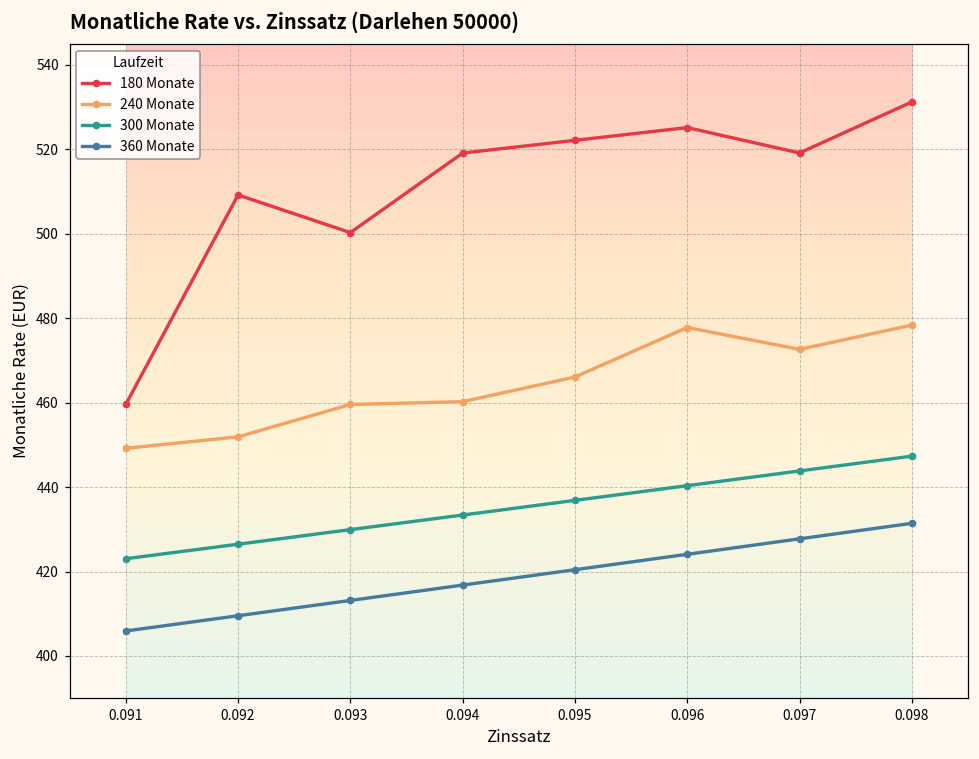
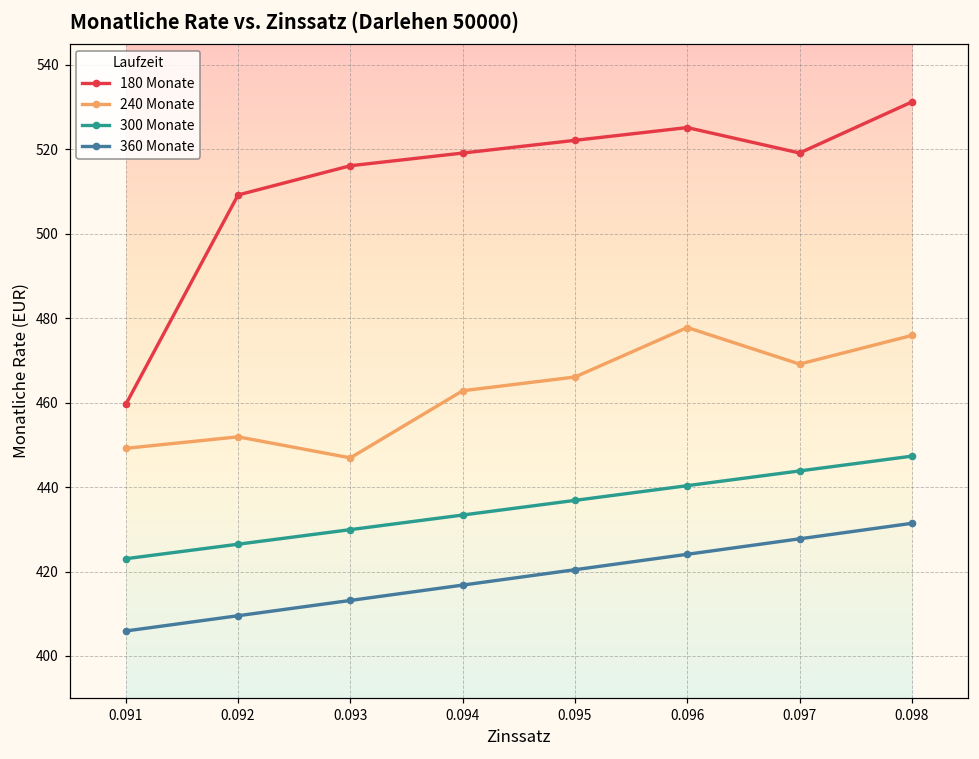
  {
    "180 Monate": {
      "0.091": 460,
      "0.092": 509,
-     "0.093": 500,
+     "0.093": 516,
      "0.094": 519,
      "0.095": 522,
      "0.096": 525,
      "0.097": 519,
      "0.098": 531
    },
    "240 Monate": {
      "0.091": 449,
      "0.092": 452,
-     "0.093": 460,
-     "0.094": 460,
+     "0.093": 447,
+     "0.094": 463,
      "0.095": 466,
      "0.096": 478,
-     "0.097": 473,
-     "0.098": 478
+     "0.097": 469,
+     "0.098": 476
    }
  }
